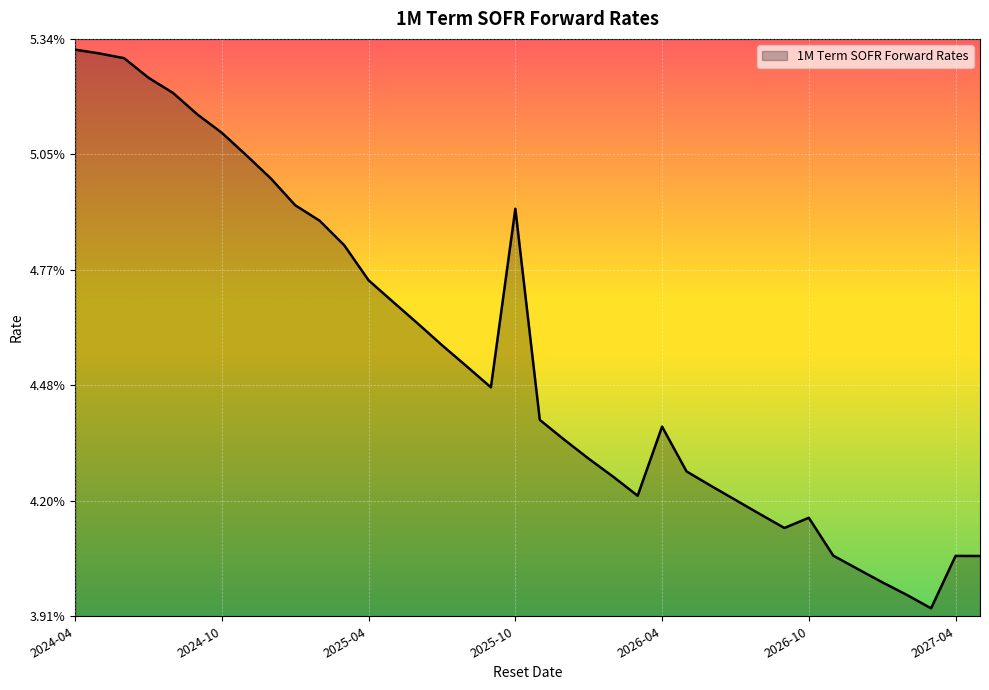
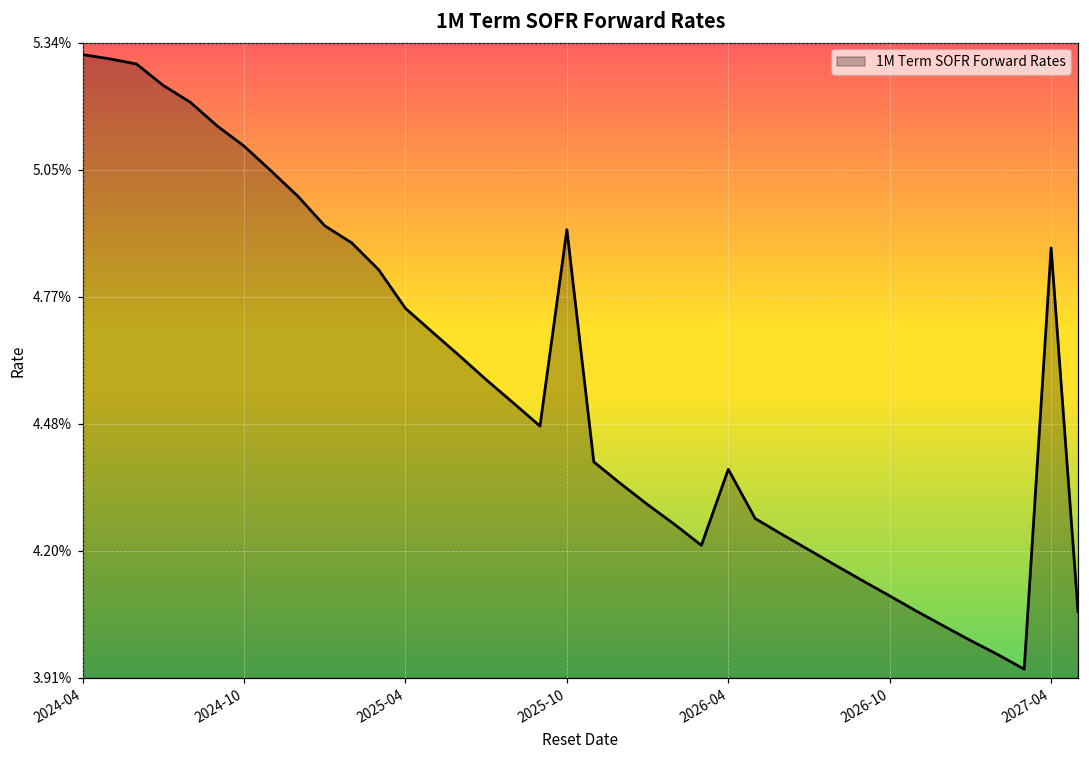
  {
    "2024-04": "5.31%",
    "2024-10": "5.11%",
    "2025-04": "4.74%",
    "2025-10": "4.92%",
    "2026-04": "4.38%",
-   "2026-10": "4.16%",
-   "2027-04": "4.06%"
+   "2026-10": "4.10%",
+   "2027-04": "4.88%"
  }
